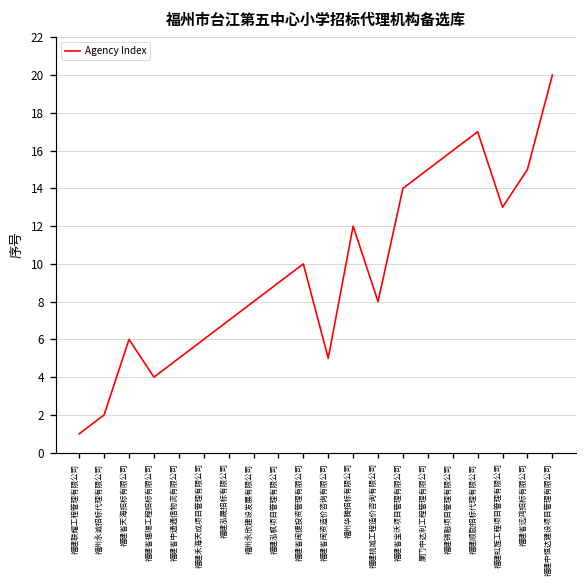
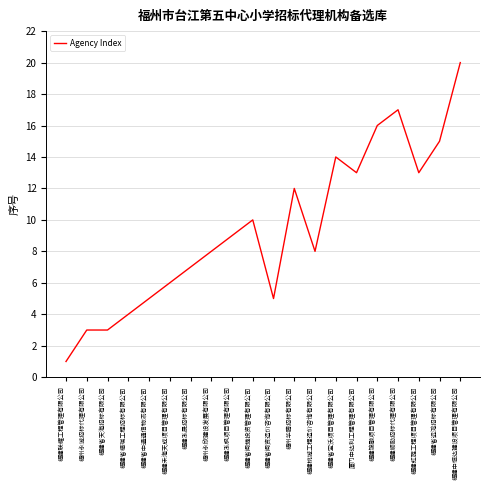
  {
    "福建联耀工程管理有限公司": 1,
-   "福州永诚招标代理有限公司": 2,
-   "福建省天海招标有限公司": 6,
+   "福州永诚招标代理有限公司": 3,
+   "福建省天海招标有限公司": 3,
    "福建省福瑞工程招标有限公司": 4,
    "福建省中通通信物流有限公司": 5,
    "福建禾海天成项目管理有限公司": 6,
    "福建泓晟招标有限公司": 7,
    "福州永欣建设发展有限公司": 8,
    "福建泓枫项目管理有限公司": 9,
    "福建省闽捷投资管理有限公司": 10,
    "福建省闽资造价咨询有限公司": 5,
    "福州华腾招标有限公司": 12,
    "福建桃城工程造价咨询有限公司": 8,
    "福建省宝沃项目管理有限公司": 14,
-   "厦门中达利工程管理有限公司": 15,
+   "厦门中达利工程管理有限公司": 13,
    "福建锦融项目管理有限公司": 16,
    "福建顺励招标代理有限公司": 17,
    "福建虹旌工程项目管理有限公司": 13,
    "福建省远鸿招标有限公司": 15,
    "福建中恒达建设项目管理有限公司": 20
  }
